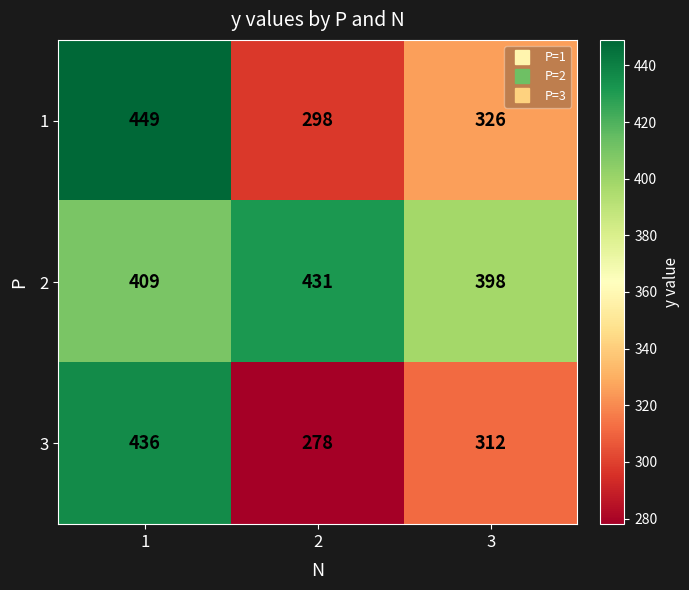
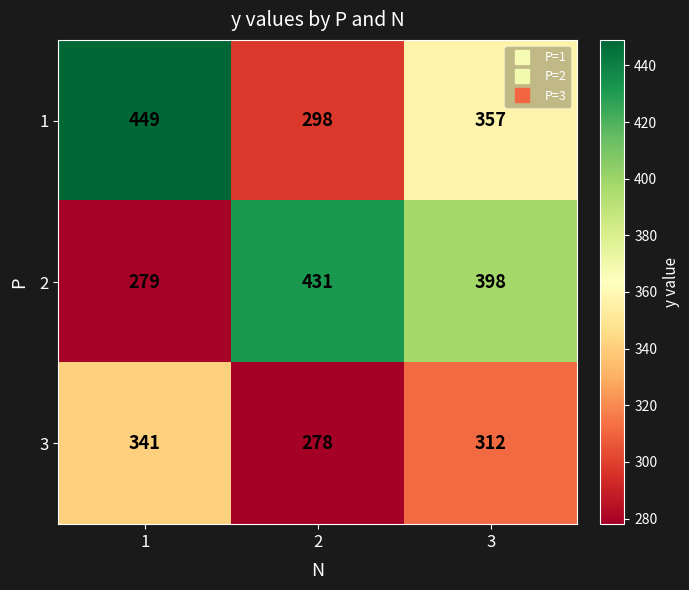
  {
    "1": {
      "1": 449,
      "2": 298,
-     "3": 326
+     "3": 357
    },
    "2": {
-     "1": 409,
+     "1": 279,
      "2": 431,
      "3": 398
    },
    "3": {
-     "1": 436,
+     "1": 341,
      "2": 278,
      "3": 312
    }
  }
